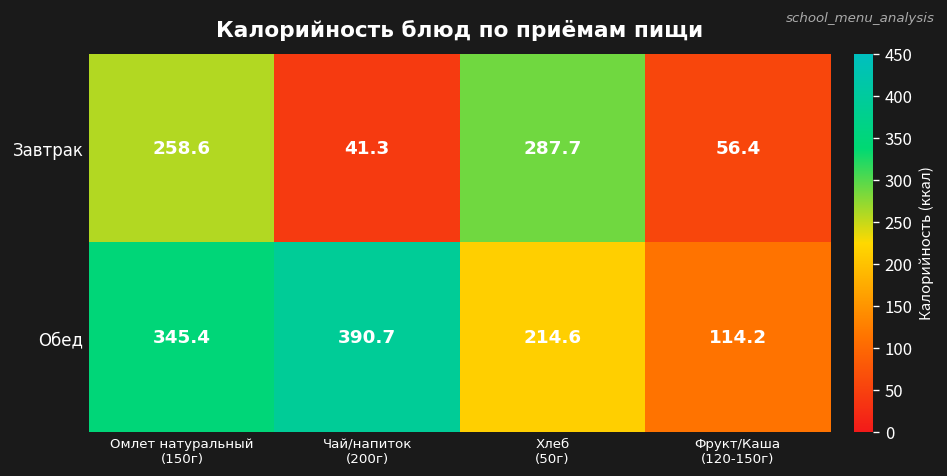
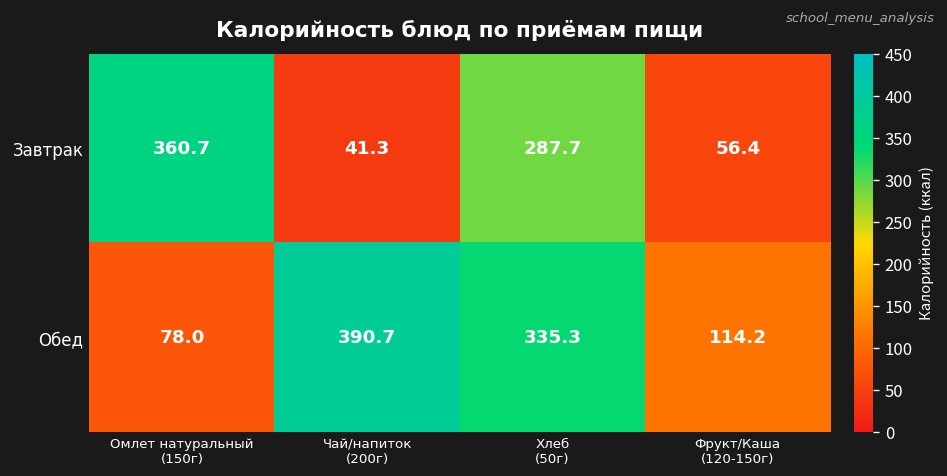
  {
    "Завтрак": {
-     "Омлет натуральный (150г)": 258.6,
+     "Омлет натуральный (150г)": 360.7,
      "Чай/напиток (200г)": 41.3,
      "Хлеб (50г)": 287.7,
      "Фрукт/Каша (120-150г)": 56.4
    },
    "Обед": {
-     "Омлет натуральный (150г)": 345.4,
+     "Омлет натуральный (150г)": 78.0,
      "Чай/напиток (200г)": 390.7,
-     "Хлеб (50г)": 214.6,
+     "Хлеб (50г)": 335.3,
      "Фрукт/Каша (120-150г)": 114.2
    }
  }
